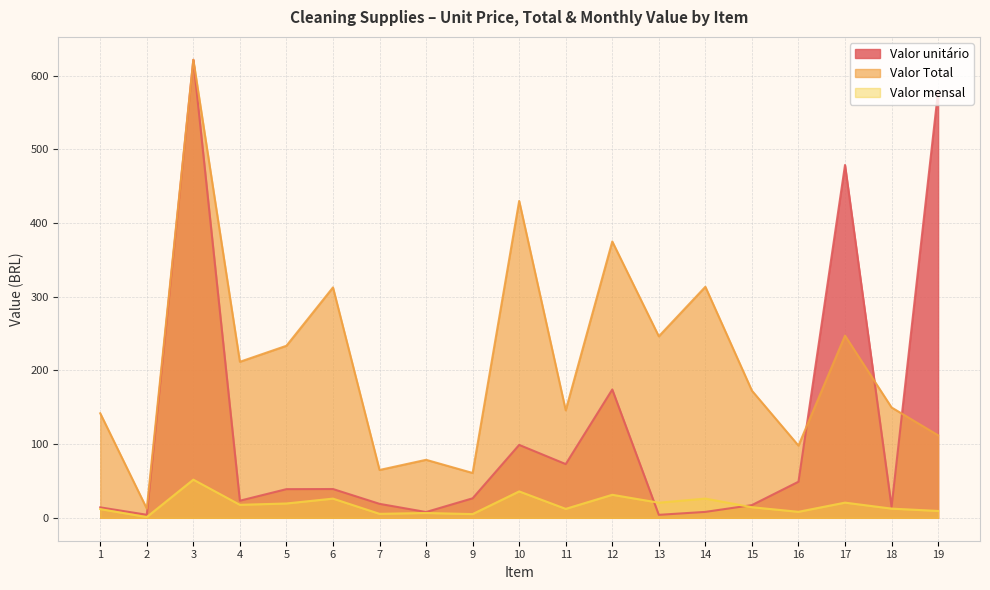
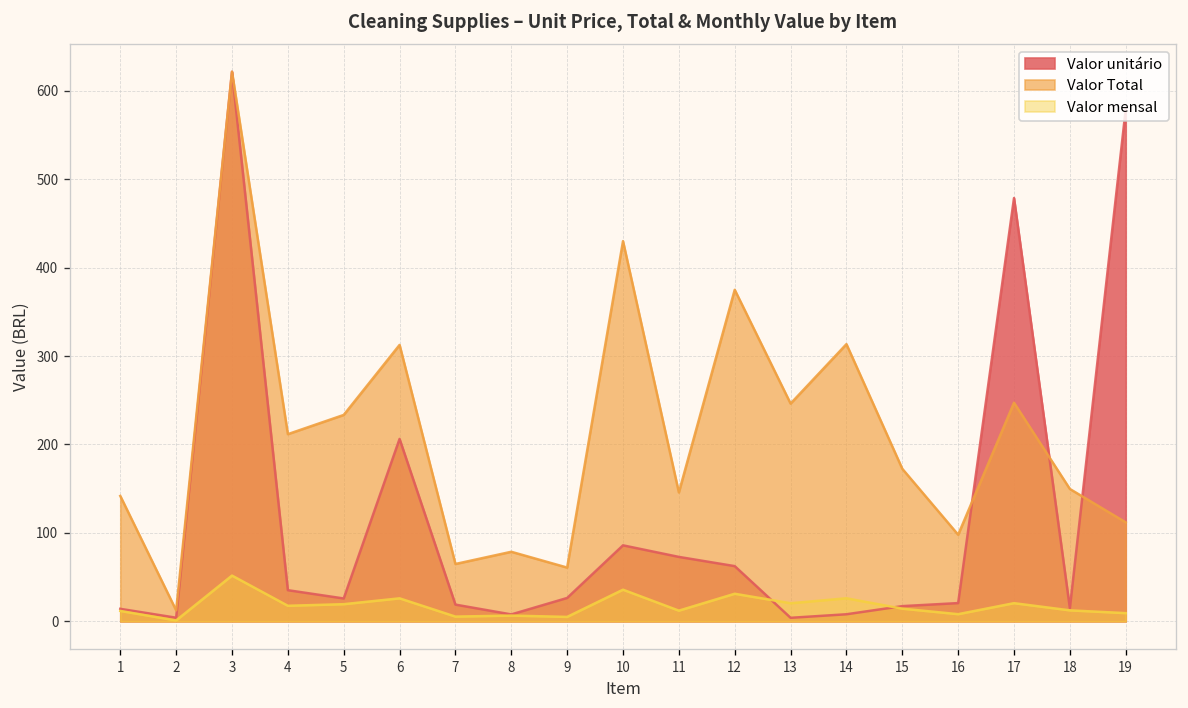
  {
    "Valor unitário": {
-     "4": 20,
-     "5": 40,
-     "6": 40,
+     "4": 40,
+     "5": 30,
+     "6": 210,
      "7": 20,
      "9": 30,
-     "10": 100,
+     "10": 90,
      "11": 70,
-     "12": 170,
+     "12": 60,
      "13": 0,
      "14": 10,
-     "16": 50,
+     "16": 20,
      "17": 480
    }
  }
